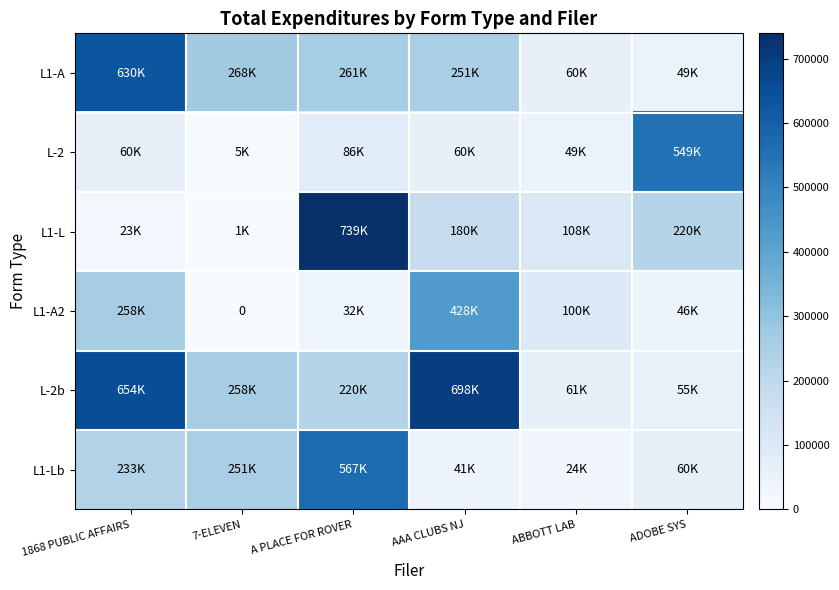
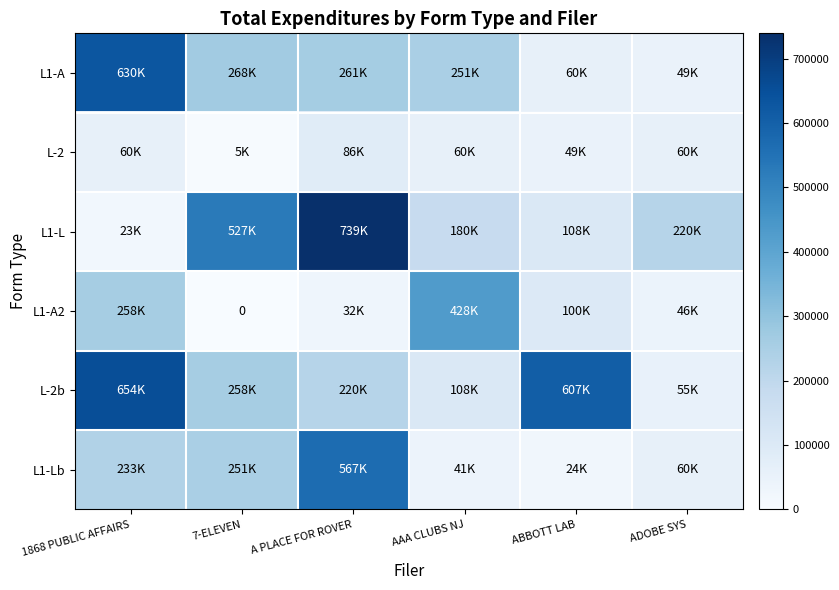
  {
    "L1-A": {
      "1868 PUBLIC AFFAIRS": "630K",
      "7-ELEVEN": "268K",
      "A PLACE FOR ROVER": "261K",
      "AAA CLUBS NJ": "251K",
      "ABBOTT LAB": "60K",
      "ADOBE SYS": "49K"
    },
    "L-2": {
      "1868 PUBLIC AFFAIRS": "60K",
      "7-ELEVEN": "5K",
      "A PLACE FOR ROVER": "86K",
      "AAA CLUBS NJ": "60K",
      "ABBOTT LAB": "49K",
-     "ADOBE SYS": "549K"
+     "ADOBE SYS": "60K"
    },
    "L1-L": {
      "1868 PUBLIC AFFAIRS": "23K",
-     "7-ELEVEN": "1K",
+     "7-ELEVEN": "527K",
      "A PLACE FOR ROVER": "739K",
      "AAA CLUBS NJ": "180K",
      "ABBOTT LAB": "108K",
      "ADOBE SYS": "220K"
    },
    "L1-A2": {
      "1868 PUBLIC AFFAIRS": "258K",
      "7-ELEVEN": "0",
      "A PLACE FOR ROVER": "32K",
      "AAA CLUBS NJ": "428K",
      "ABBOTT LAB": "100K",
      "ADOBE SYS": "46K"
    },
    "L-2b": {
      "1868 PUBLIC AFFAIRS": "654K",
      "7-ELEVEN": "258K",
      "A PLACE FOR ROVER": "220K",
-     "AAA CLUBS NJ": "698K",
-     "ABBOTT LAB": "61K",
+     "AAA CLUBS NJ": "108K",
+     "ABBOTT LAB": "607K",
      "ADOBE SYS": "55K"
    },
    "L1-Lb": {
      "1868 PUBLIC AFFAIRS": "233K",
      "7-ELEVEN": "251K",
      "A PLACE FOR ROVER": "567K",
      "AAA CLUBS NJ": "41K",
      "ABBOTT LAB": "24K",
      "ADOBE SYS": "60K"
    }
  }
